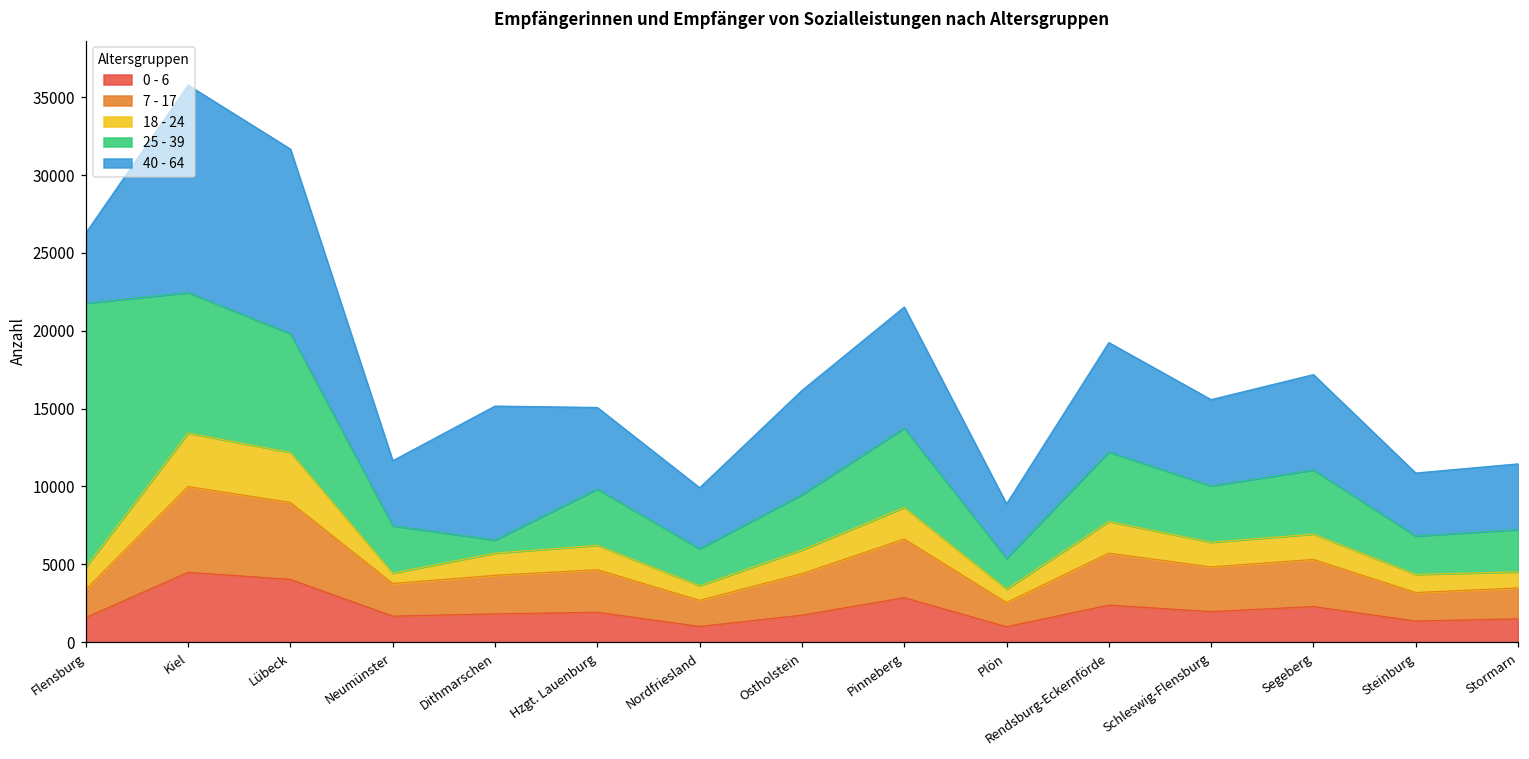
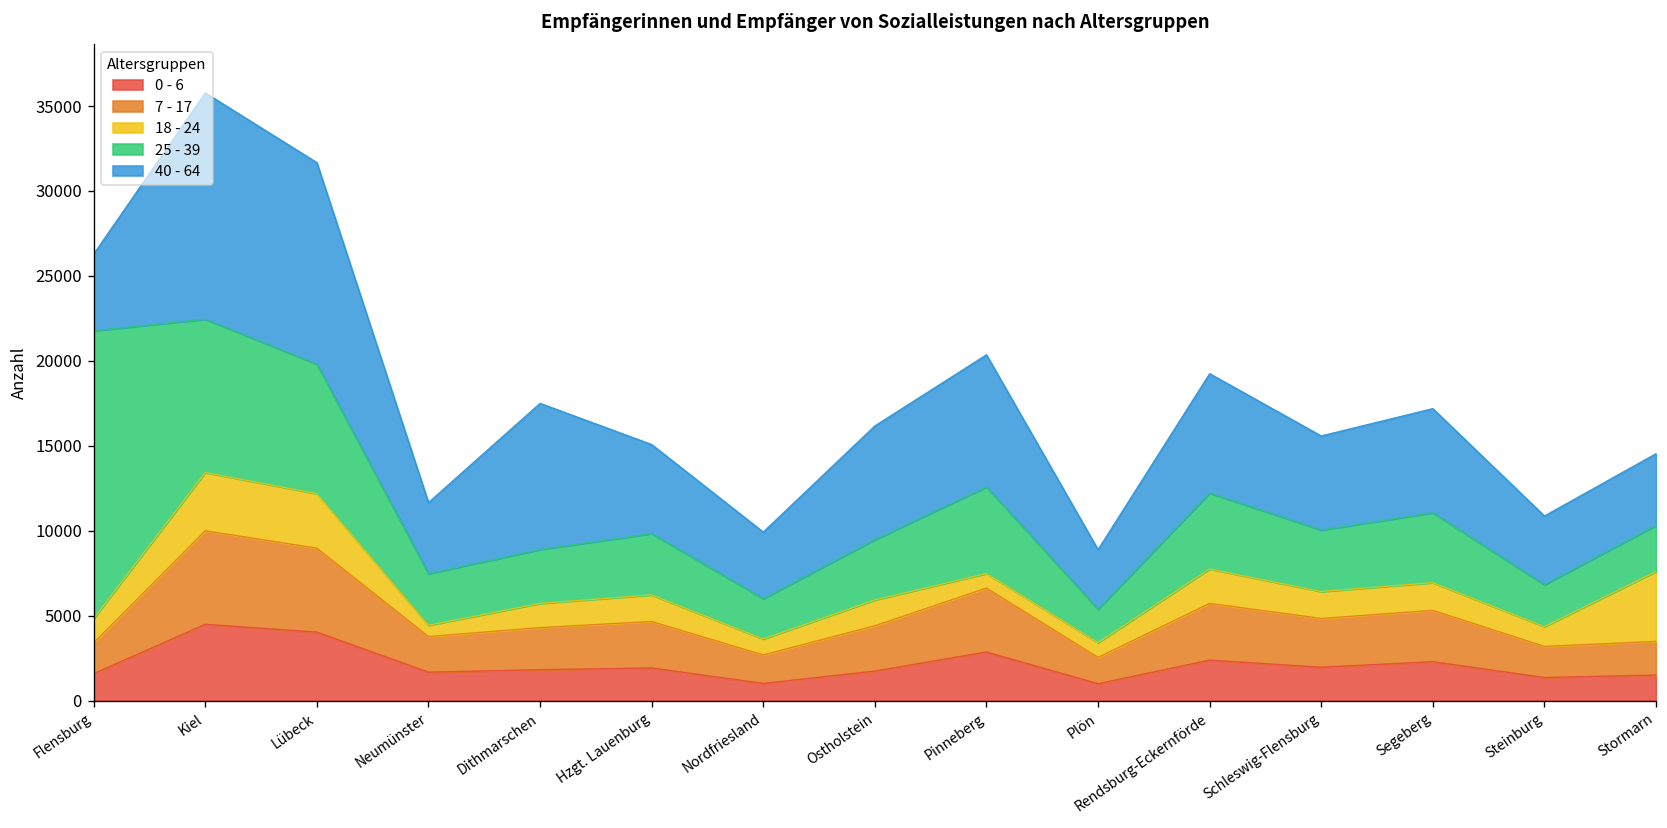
  {
    "18 - 24": {
      "Flensburg": 1400,
      "Kiel": 3400,
      "Lübeck": 3200,
      "Neumünster": 700,
      "Dithmarschen": 1400,
      "Hzgt. Lauenburg": 1600,
      "Nordfriesland": 900,
      "Ostholstein": 1500,
-     "Pinneberg": 2000,
+     "Pinneberg": 900,
      "Plön": 900,
      "Rendsburg-Eckernförde": 2000,
      "Schleswig-Flensburg": 1600,
      "Segeberg": 1600,
      "Steinburg": 1200,
-     "Stormarn": 1000
+     "Stormarn": 4100
    },
    "25 - 39": {
      "Flensburg": 17000,
      "Kiel": 9000,
      "Lübeck": 7600,
      "Neumünster": 3000,
-     "Dithmarschen": 800,
+     "Dithmarschen": 3200,
      "Hzgt. Lauenburg": 3600,
      "Nordfriesland": 2400,
      "Ostholstein": 3600,
      "Pinneberg": 5100,
      "Plön": 2000,
      "Rendsburg-Eckernförde": 4500,
      "Schleswig-Flensburg": 3600,
      "Segeberg": 4100,
      "Steinburg": 2500,
      "Stormarn": 2700
    },
    "40 - 64": {
      "Flensburg": 4500,
      "Lübeck": 11900,
      "Neumünster": 4200,
      "Dithmarschen": 8600,
      "Hzgt. Lauenburg": 5200,
      "Nordfriesland": 3900,
      "Ostholstein": 6700,
      "Pinneberg": 7800,
      "Plön": 3500,
      "Rendsburg-Eckernförde": 7000,
      "Schleswig-Flensburg": 5500,
      "Segeberg": 6100,
      "Steinburg": 4100,
      "Stormarn": 4200
    }
  }
